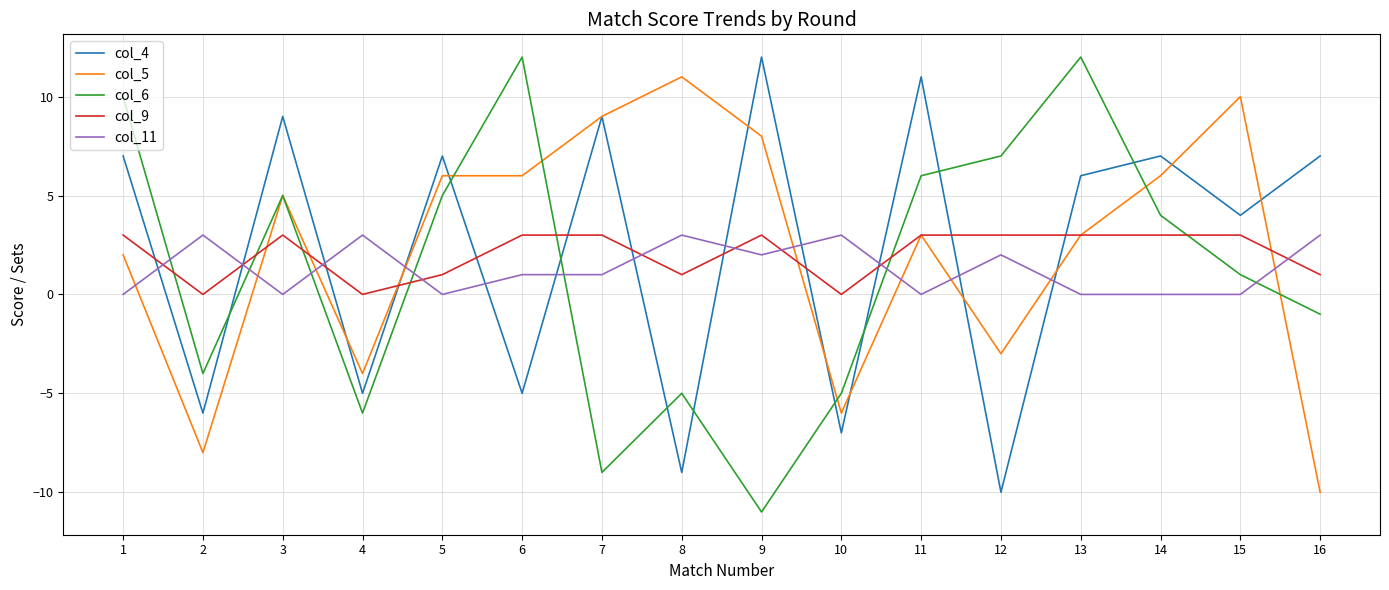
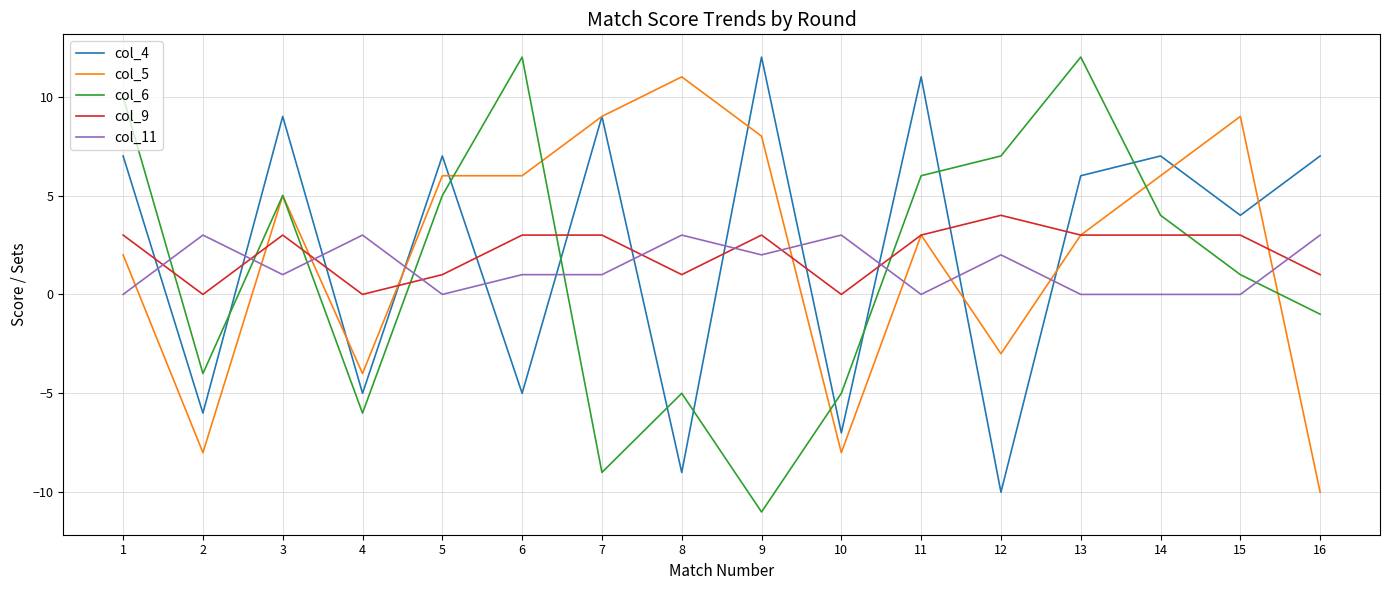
  {
    "col_4": {
      "1": 7,
      "2": -6,
      "3": 9,
      "4": -5,
      "5": 7,
      "6": -5,
      "8": -9,
      "9": 12,
      "10": -7,
      "11": 11,
      "12": -10,
      "13": 6,
      "14": 7,
      "15": 4,
      "16": 7
    },
    "col_5": {
      "1": 2,
      "2": -8,
      "4": -4,
      "5": 6,
      "6": 6,
      "8": 11,
      "9": 8,
-     "10": -6,
+     "10": -8,
      "12": -3,
      "14": 6,
-     "15": 10,
+     "15": 9,
      "16": -10
    },
    "col_6": {
      "2": -4,
      "4": -6,
      "5": 5,
      "6": 12,
      "7": -9,
      "8": -5,
      "9": -11,
      "10": -5,
      "11": 6,
      "12": 7,
      "13": 12,
      "14": 4,
      "15": 1,
      "16": -1
    },
    "col_9": {
      "1": 3,
      "2": 0,
      "3": 3,
      "4": 0,
      "5": 1,
      "6": 3,
      "7": 3,
      "8": 1,
      "9": 3,
      "10": 0,
-     "12": 3,
+     "12": 4,
      "14": 3,
      "15": 3,
      "16": 1
    },
    "col_11": {
      "1": 0,
      "2": 3,
-     "3": 0,
+     "3": 1,
      "4": 3,
      "5": 0,
      "6": 1,
      "7": 1,
      "8": 3,
      "9": 2,
      "10": 3,
      "11": 0,
      "12": 2,
      "13": 0,
      "14": 0,
      "15": 0,
      "16": 3
    }
  }
